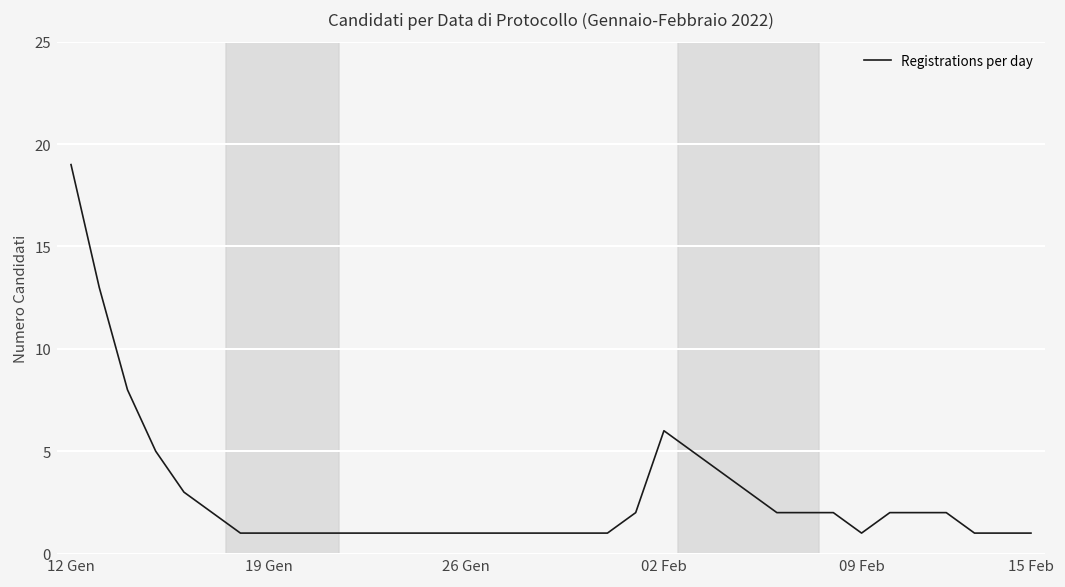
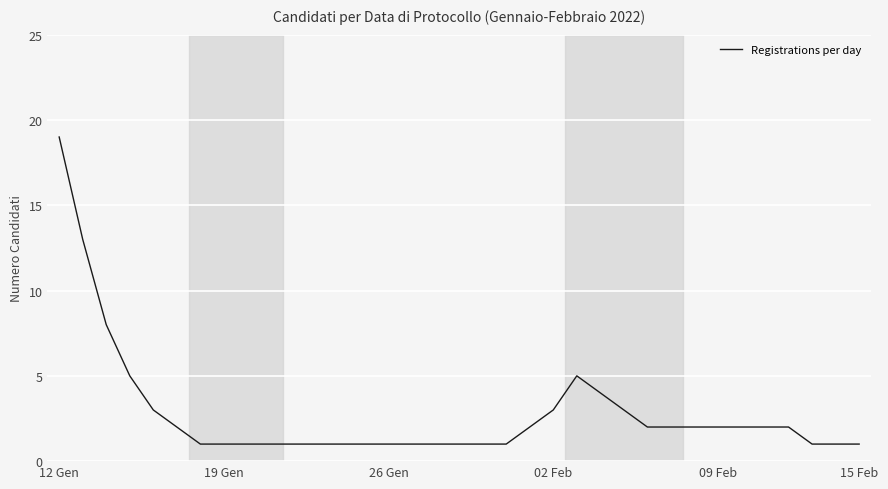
  {
    "12 Gen": 19,
    "19 Gen": 1,
    "26 Gen": 1,
-   "02 Feb": 6,
-   "09 Feb": 1,
+   "02 Feb": 3,
+   "09 Feb": 2,
    "15 Feb": 1
  }
